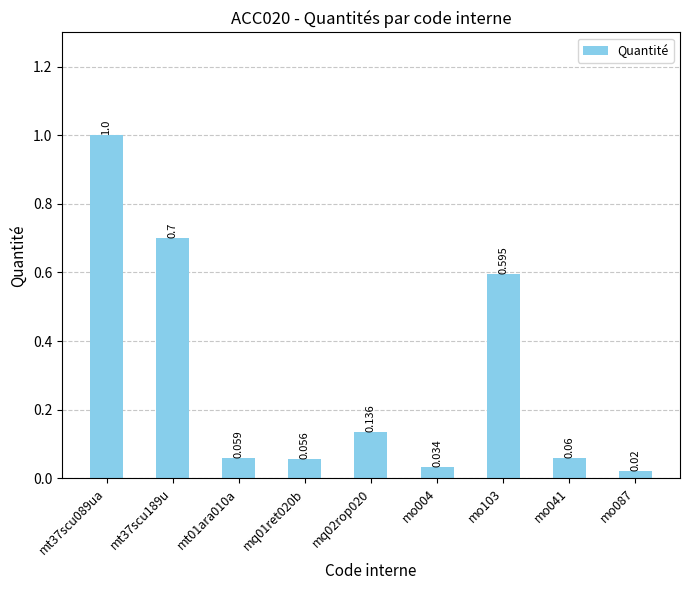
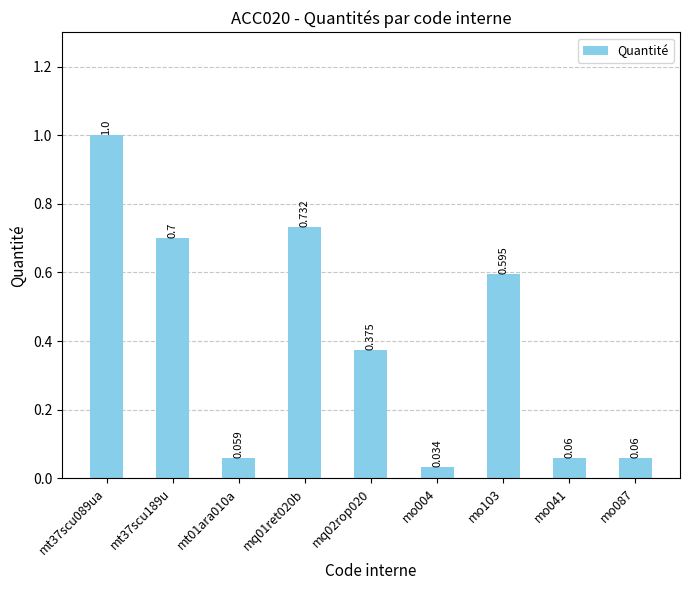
  {
    "mt37scu089ua": 1.0,
    "mt37scu189u": 0.7,
    "mt01ara010a": 0.059,
-   "mq01ret020b": 0.056,
-   "mq02rop020": 0.136,
+   "mq01ret020b": 0.732,
+   "mq02rop020": 0.375,
    "mo004": 0.034,
    "mo103": 0.595,
    "mo041": 0.06,
-   "mo087": 0.02
+   "mo087": 0.06
  }
